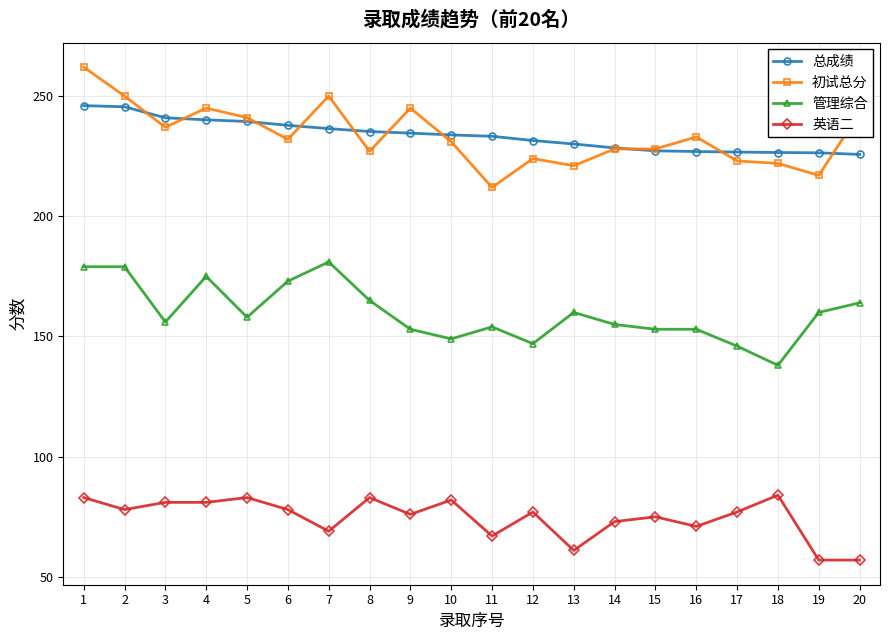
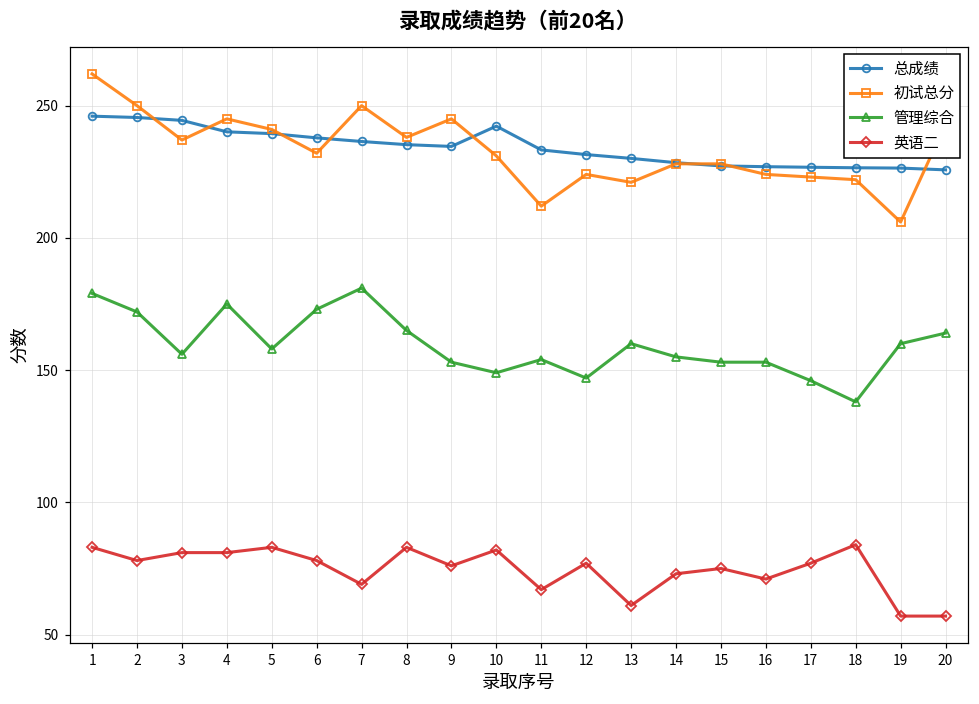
  {
    "总成绩": {
      "1": 246,
      "2": 246,
-     "3": 241,
+     "3": 244,
      "4": 240,
      "5": 239,
      "6": 238,
      "7": 236,
      "8": 235,
      "9": 235,
-     "10": 234,
+     "10": 242,
      "11": 233,
      "12": 232,
      "13": 230,
      "16": 227,
      "17": 227,
      "18": 227,
      "19": 226,
      "20": 226
    },
    "初试总分": {
      "1": 262,
      "2": 250,
      "3": 237,
      "4": 245,
      "5": 241,
      "6": 232,
      "7": 250,
-     "8": 227,
+     "8": 238,
      "9": 245,
      "10": 231,
      "11": 212,
      "12": 224,
      "13": 221,
-     "16": 233,
+     "16": 224,
      "17": 223,
      "18": 222,
-     "19": 217
+     "19": 206
    },
    "管理综合": {
      "1": 179,
-     "2": 179,
+     "2": 172,
      "3": 156,
      "4": 175,
      "5": 158,
      "6": 173,
      "7": 181,
      "8": 165,
      "9": 153,
      "10": 149,
      "11": 154,
      "12": 147,
      "13": 160,
      "14": 155,
      "15": 153,
      "16": 153,
      "17": 146,
      "18": 138,
      "19": 160,
      "20": 164
    },
    "英语二": {
      "1": 83,
      "2": 78,
      "3": 81,
      "4": 81,
      "5": 83,
      "6": 78,
      "7": 69,
      "8": 83,
      "9": 76,
      "10": 82,
      "11": 67,
      "12": 77,
      "13": 61,
      "14": 73,
      "15": 75,
      "16": 71,
      "17": 77,
      "18": 84,
      "19": 57,
      "20": 57
    }
  }
